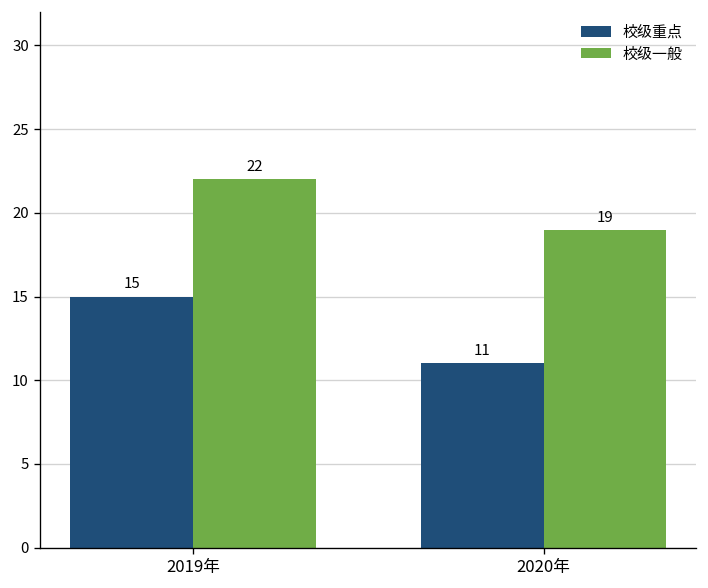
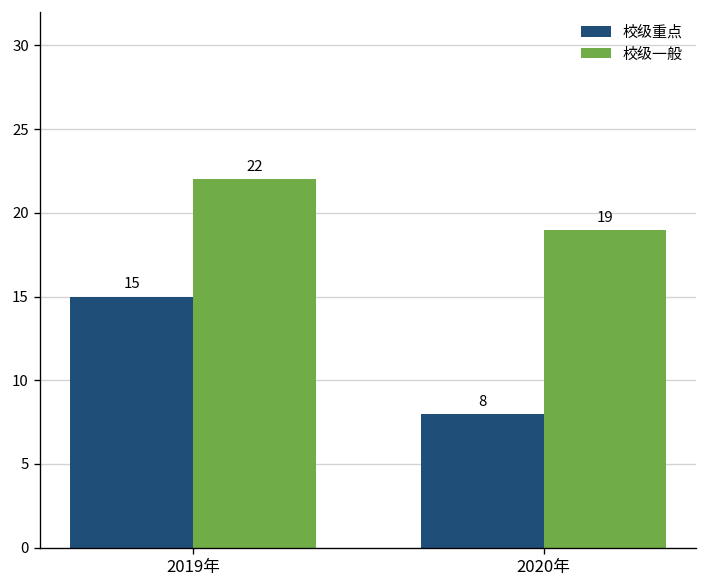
  {
    "校级重点": {
      "2019年": 15,
-     "2020年": 11
+     "2020年": 8
    },
    "校级一般": {
      "2019年": 22,
      "2020年": 19
    }
  }
